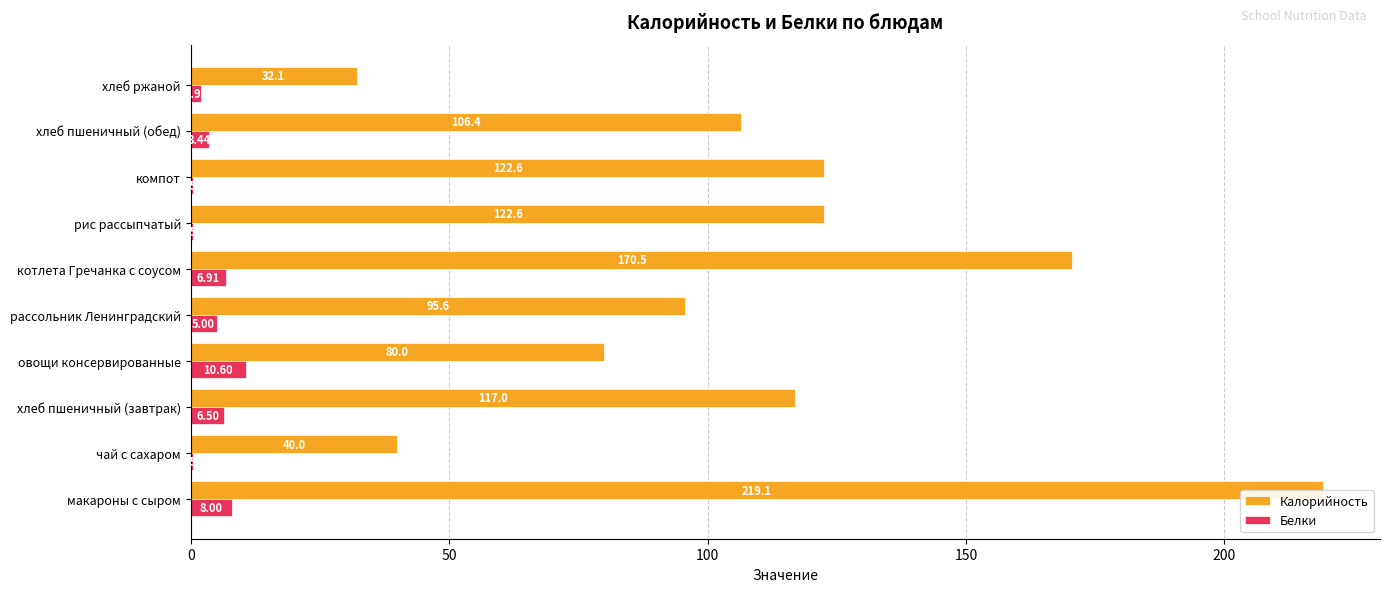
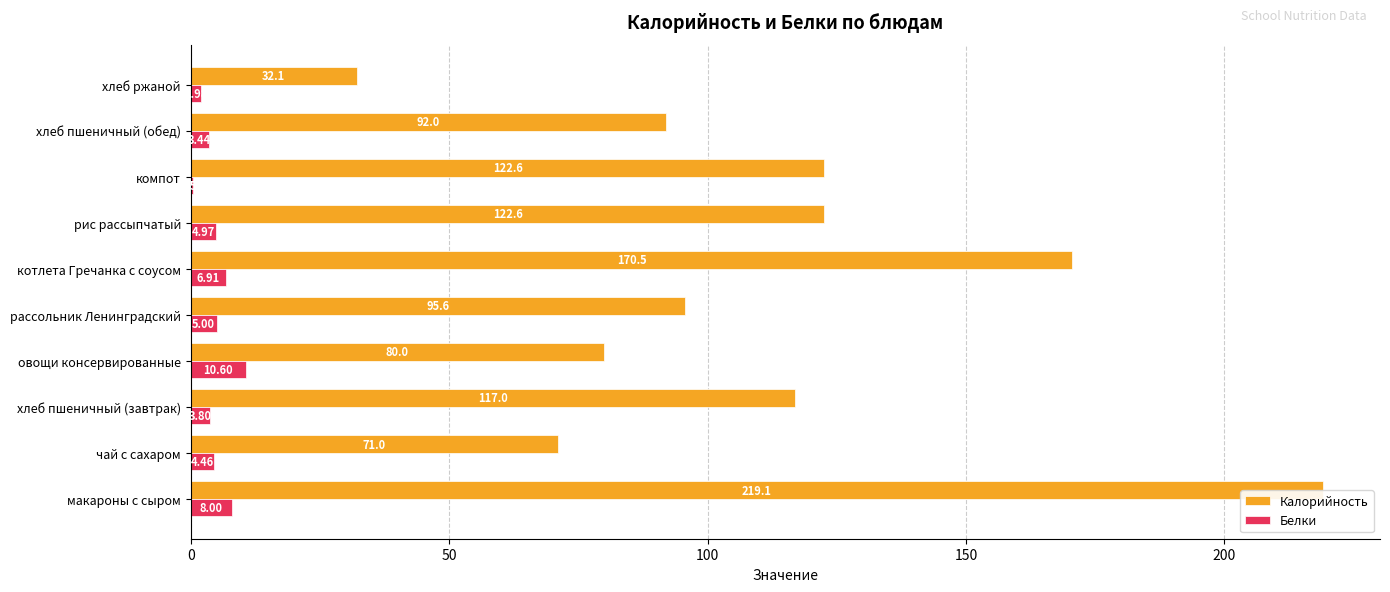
  {
    "Калорийность": {
      "хлеб ржаной": 32.1,
-     "хлеб пшеничный (обед)": 106.4,
+     "хлеб пшеничный (обед)": 92.0,
      "компот": 122.6,
      "рис рассыпчатый": 122.6,
      "котлета Гречанка с соусом": 170.5,
      "рассольник Ленинградский": 95.6,
      "овощи консервированные": 80.0,
      "хлеб пшеничный (завтрак)": 117.0,
-     "чай с сахаром": 40.0,
+     "чай с сахаром": 71.0,
      "макароны с сыром": 219.1
    },
    "Белки": {
      "хлеб пшеничный (обед)": 3.44,
-     "рис рассыпчатый": 1,
+     "рис рассыпчатый": 5,
      "котлета Гречанка с соусом": 6.91,
      "рассольник Ленинградский": 5.00,
      "овощи консервированные": 10.60,
-     "хлеб пшеничный (завтрак)": 6.50,
-     "чай с сахаром": 1,
+     "хлеб пшеничный (завтрак)": 3.80,
+     "чай с сахаром": 4,
      "макароны с сыром": 8.00
    }
  }
